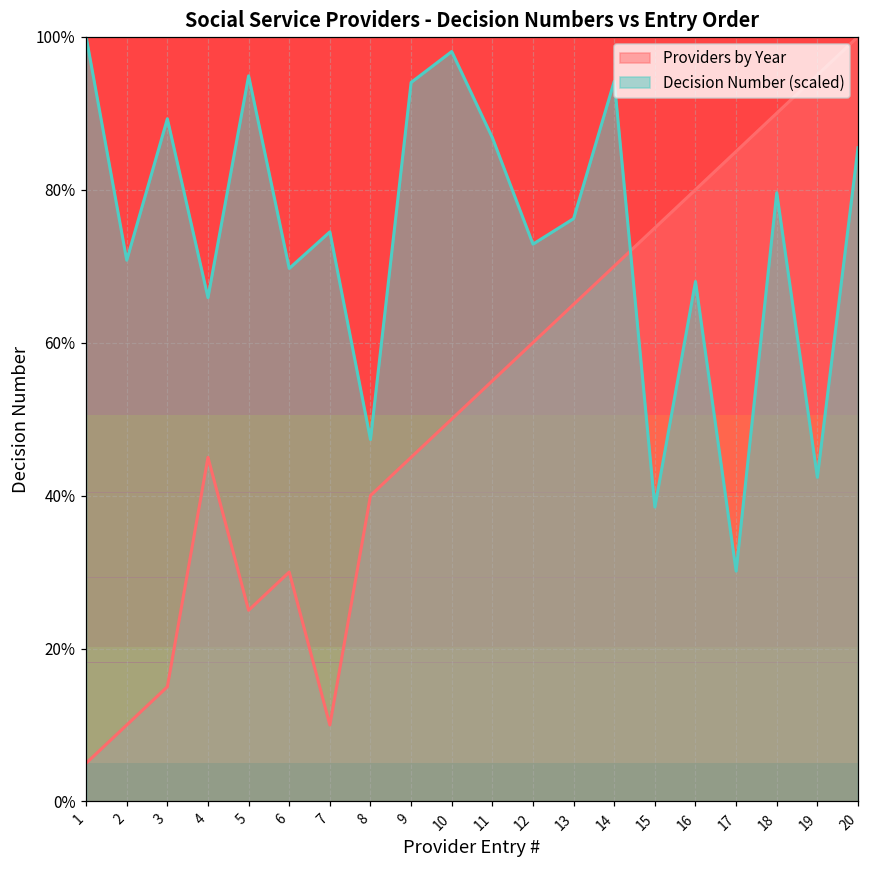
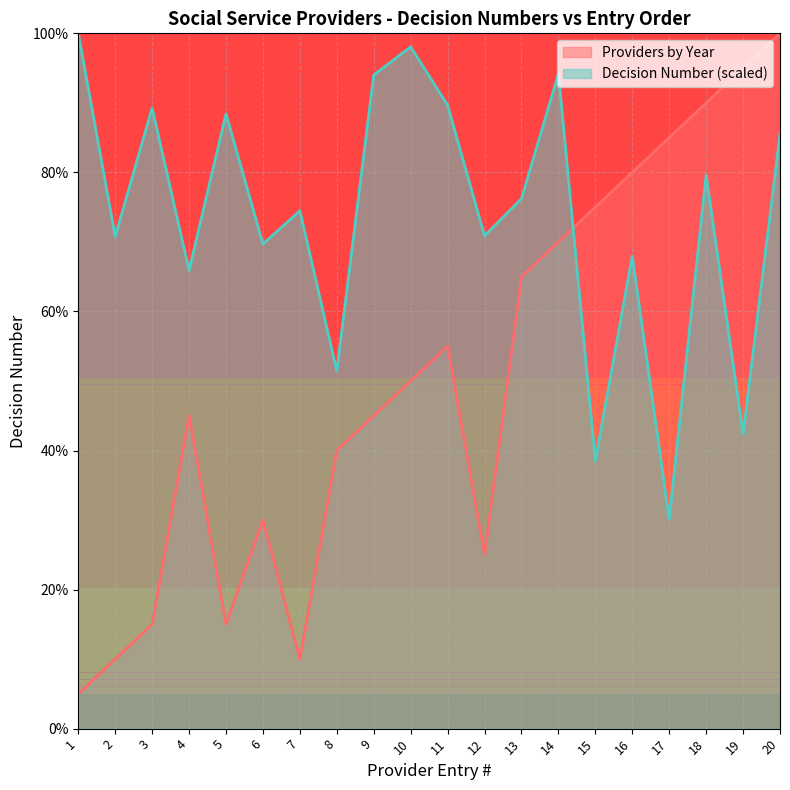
  {
    "Providers by Year": {
      "1": "5%",
      "2": "10%",
      "3": "15%",
      "4": "45%",
-     "5": "25%",
+     "5": "15%",
      "6": "30%",
      "7": "10%",
      "8": "40%",
      "9": "45%",
      "10": "50%",
      "11": "55%",
-     "12": "60%",
+     "12": "25%",
      "13": "65%",
      "14": "70%",
      "15": "75%",
      "16": "80%",
      "17": "85%",
      "18": "90%",
      "20": "100%"
    },
    "Decision Number (scaled)": {
      "1": "100%",
      "2": "71%",
      "3": "89%",
      "4": "66%",
-     "5": "95%",
+     "5": "88%",
      "6": "70%",
      "7": "74%",
-     "8": "47%",
+     "8": "51%",
      "9": "94%",
      "10": "98%",
-     "11": "87%",
-     "12": "73%",
+     "11": "90%",
+     "12": "71%",
      "13": "76%",
      "15": "38%",
      "16": "68%",
      "17": "30%",
      "18": "80%",
      "19": "42%",
      "20": "85%"
    }
  }
